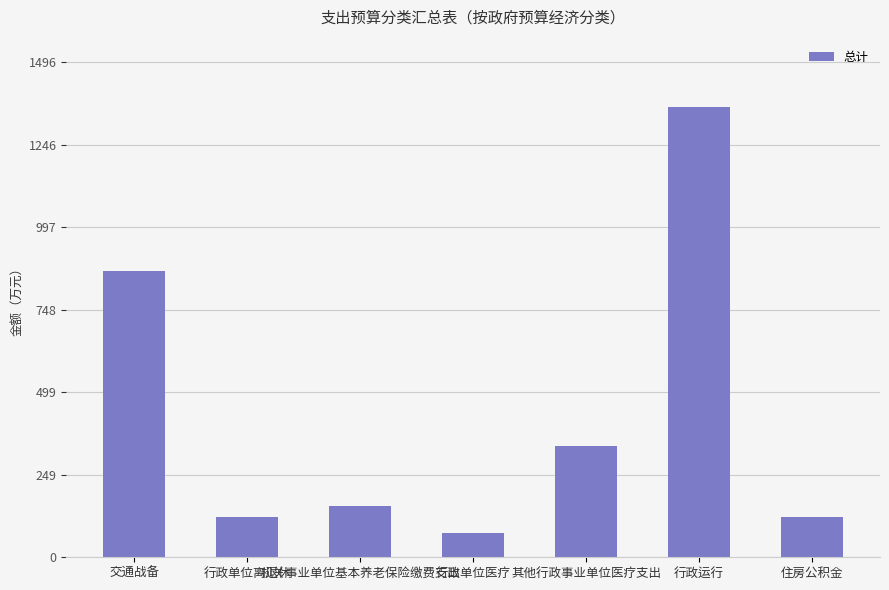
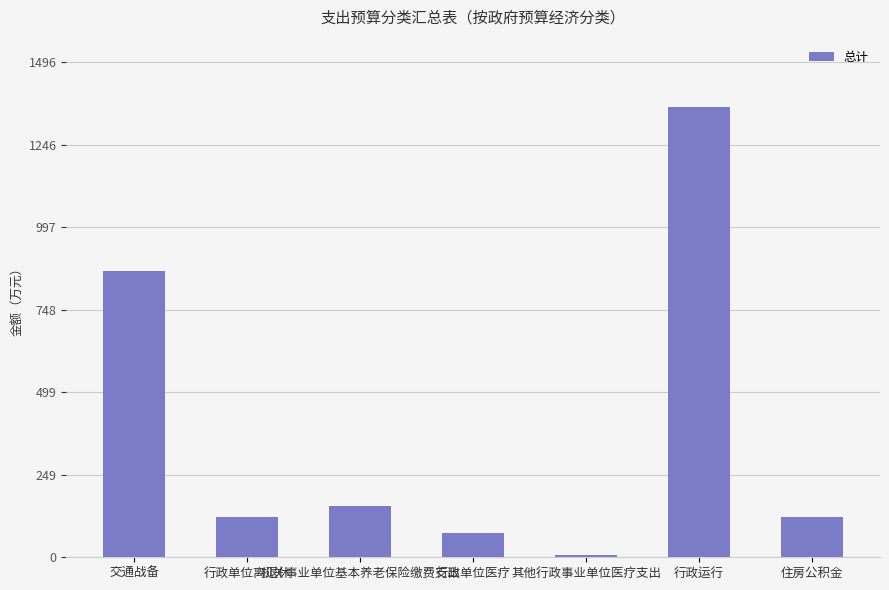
  {
    "交通战备": 870,
-   "其他行政事业单位医疗支出": 340,
+   "其他行政事业单位医疗支出": 10,
    "行政运行": 1360,
    "住房公积金": 120
  }
